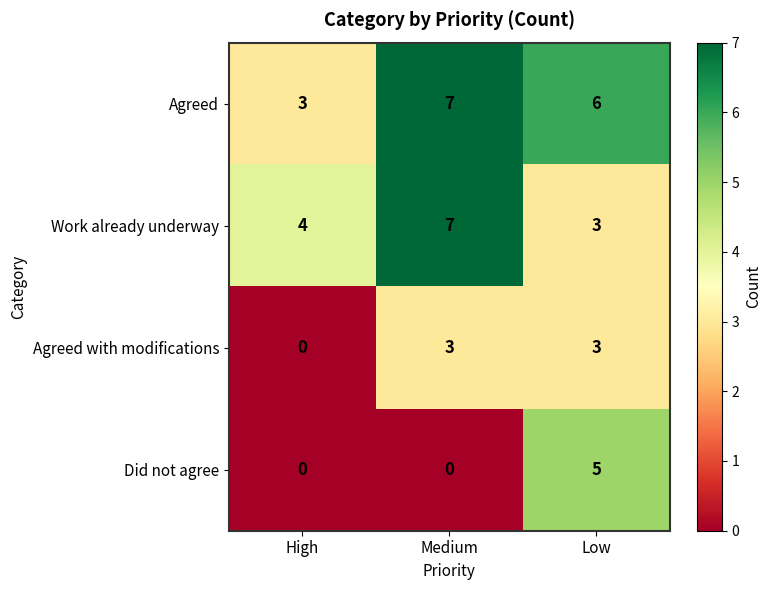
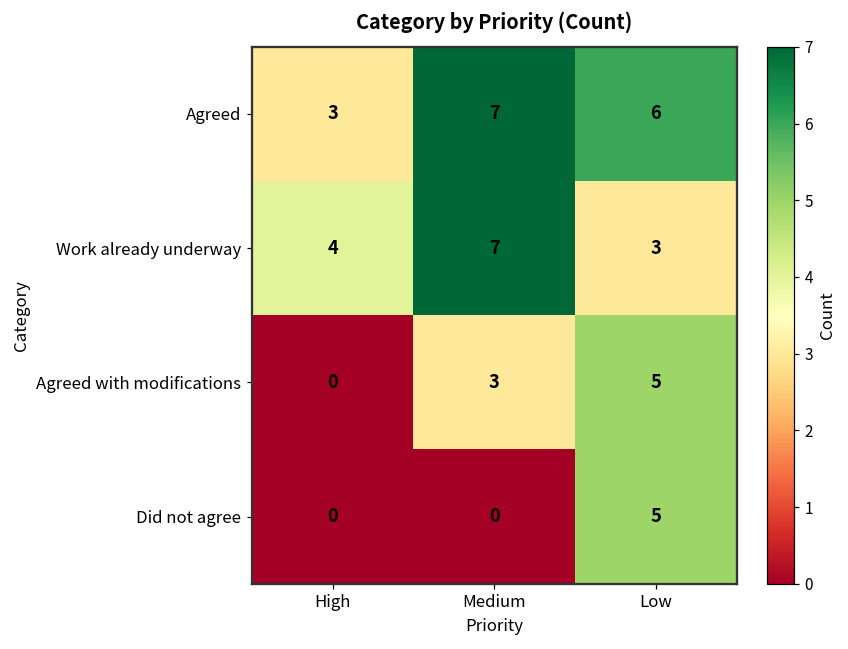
  {
    "Agreed": {
      "High": 3,
      "Medium": 7,
      "Low": 6
    },
    "Work already underway": {
      "High": 4,
      "Medium": 7,
      "Low": 3
    },
    "Agreed with modifications": {
      "High": 0,
      "Medium": 3,
-     "Low": 3
+     "Low": 5
    },
    "Did not agree": {
      "High": 0,
      "Medium": 0,
      "Low": 5
    }
  }
